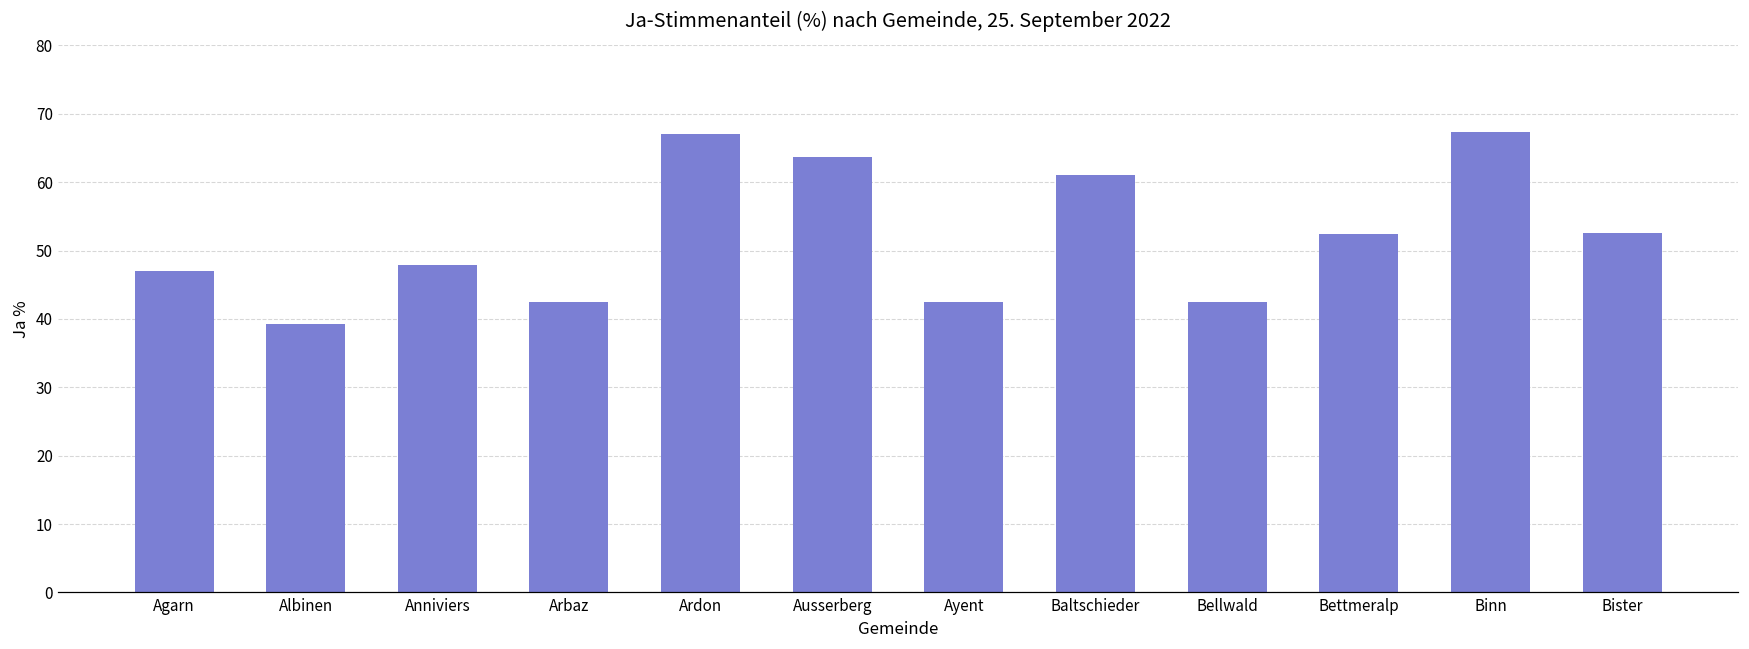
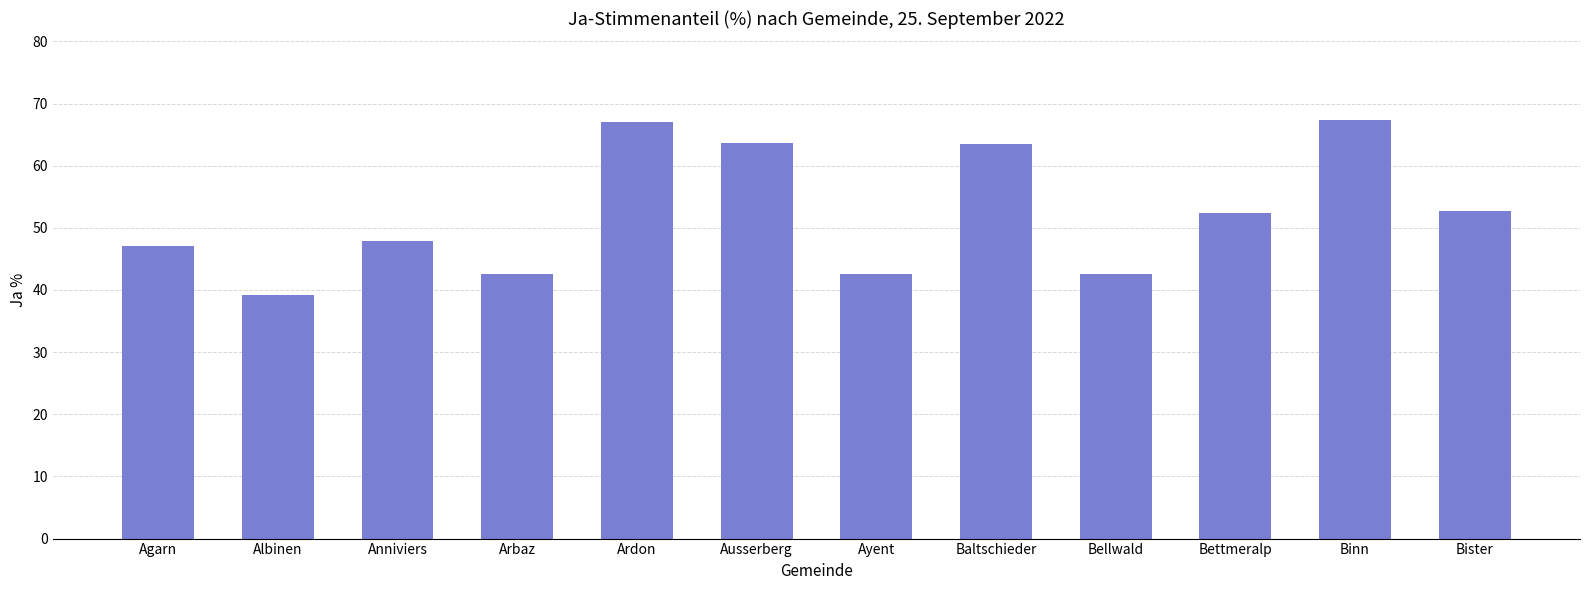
  {
    "Agarn": 47,
    "Albinen": 39,
    "Anniviers": 48,
    "Arbaz": 43,
    "Ardon": 67,
    "Ausserberg": 64,
    "Ayent": 43,
-   "Baltschieder": 61,
+   "Baltschieder": 64,
    "Bellwald": 42,
    "Bettmeralp": 52,
    "Binn": 67,
    "Bister": 53
  }
